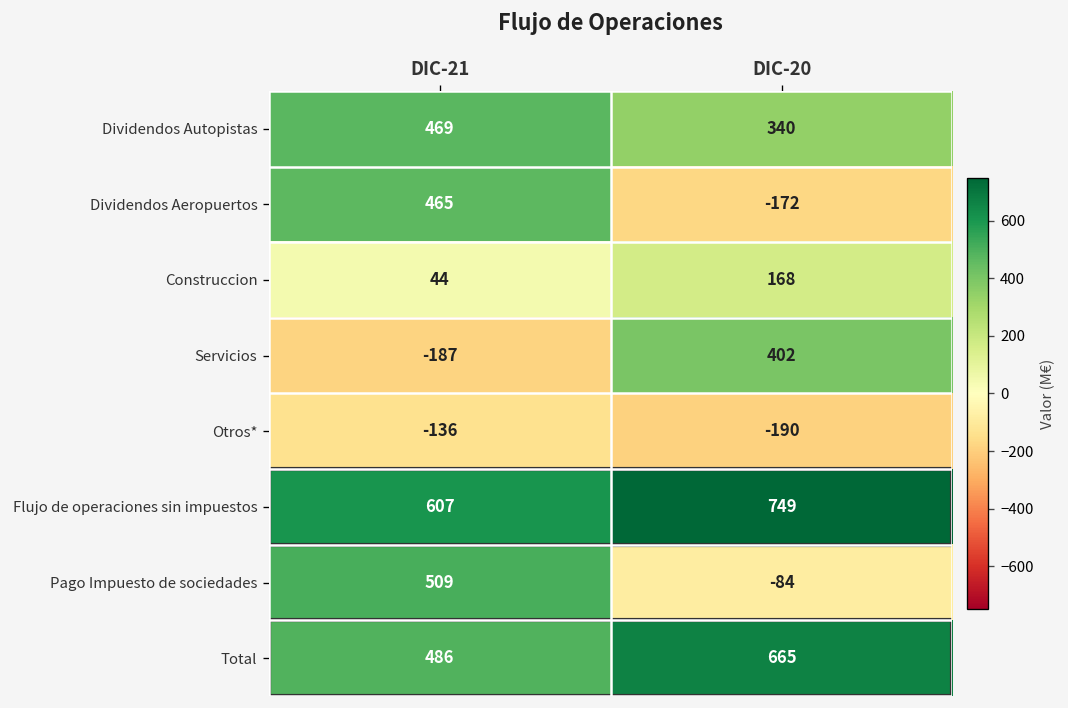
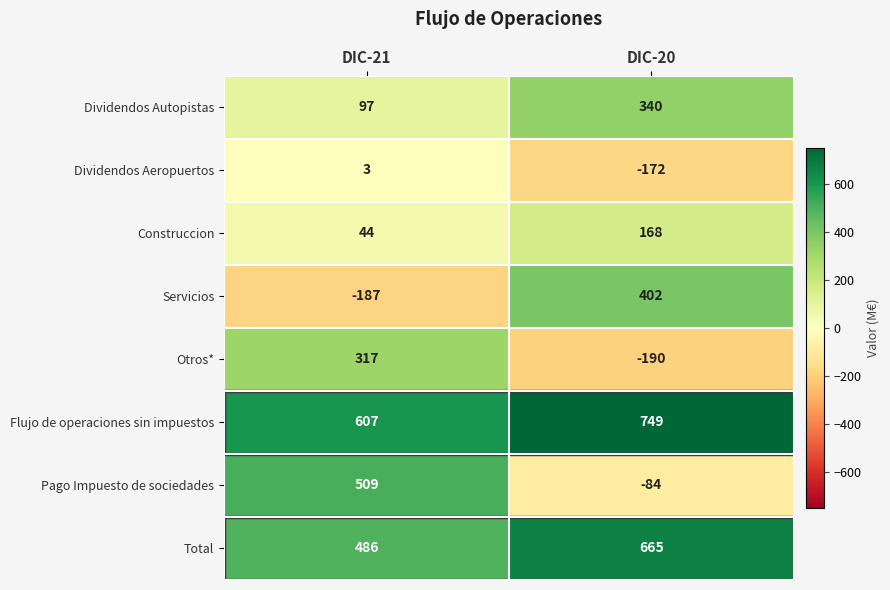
  {
    "Dividendos Autopistas": {
-     "DIC-21": 469,
+     "DIC-21": 97,
      "DIC-20": 340
    },
    "Dividendos Aeropuertos": {
-     "DIC-21": 465,
+     "DIC-21": 3,
      "DIC-20": -172
    },
    "Construccion": {
      "DIC-21": 44,
      "DIC-20": 168
    },
    "Servicios": {
      "DIC-21": -187,
      "DIC-20": 402
    },
    "Otros*": {
-     "DIC-21": -136,
+     "DIC-21": 317,
      "DIC-20": -190
    },
    "Flujo de operaciones sin impuestos": {
      "DIC-21": 607,
      "DIC-20": 749
    },
    "Pago Impuesto de sociedades": {
      "DIC-21": 509,
      "DIC-20": -84
    },
    "Total": {
      "DIC-21": 486,
      "DIC-20": 665
    }
  }
